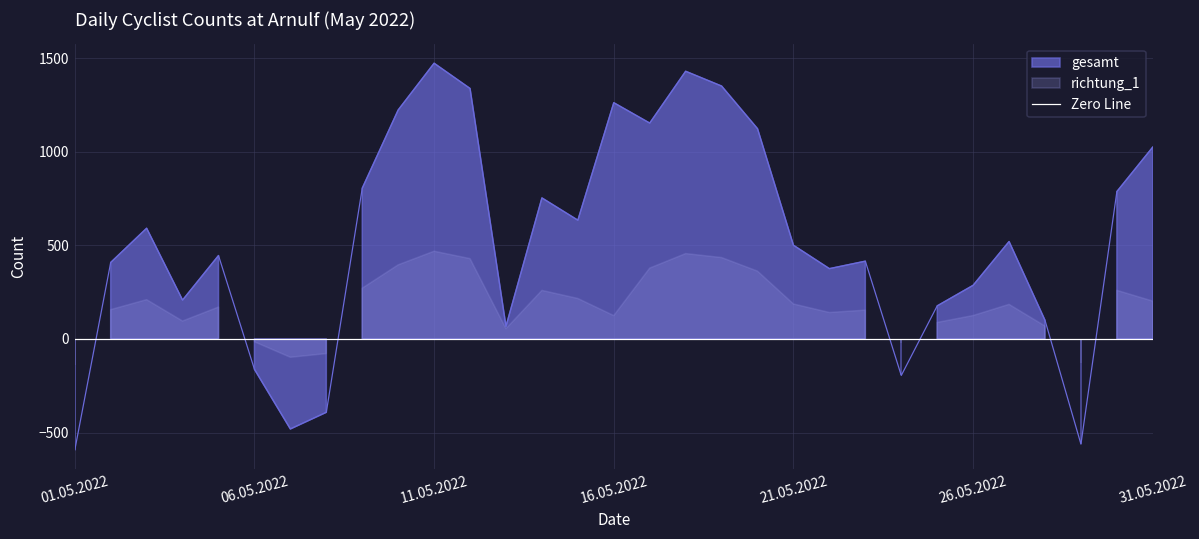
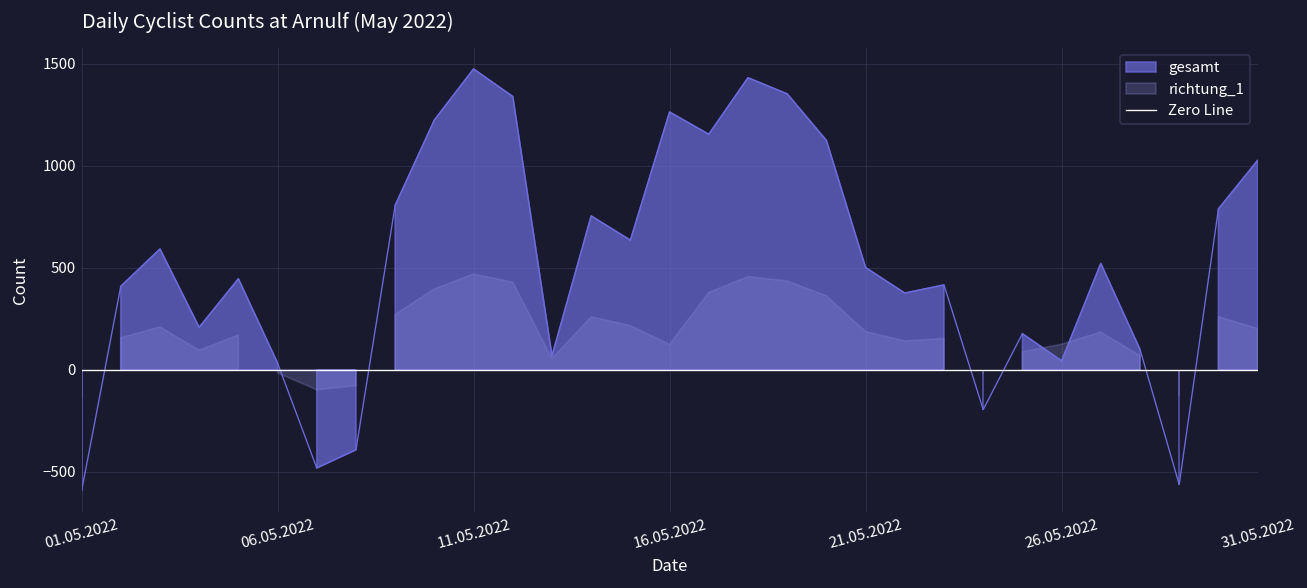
  {
    "01.05.2022": -590,
-   "06.05.2022": -160,
+   "06.05.2022": 30,
    "11.05.2022": 1470,
    "16.05.2022": 1260,
    "21.05.2022": 500,
-   "26.05.2022": 290,
+   "26.05.2022": 40,
    "31.05.2022": 1030
  }
